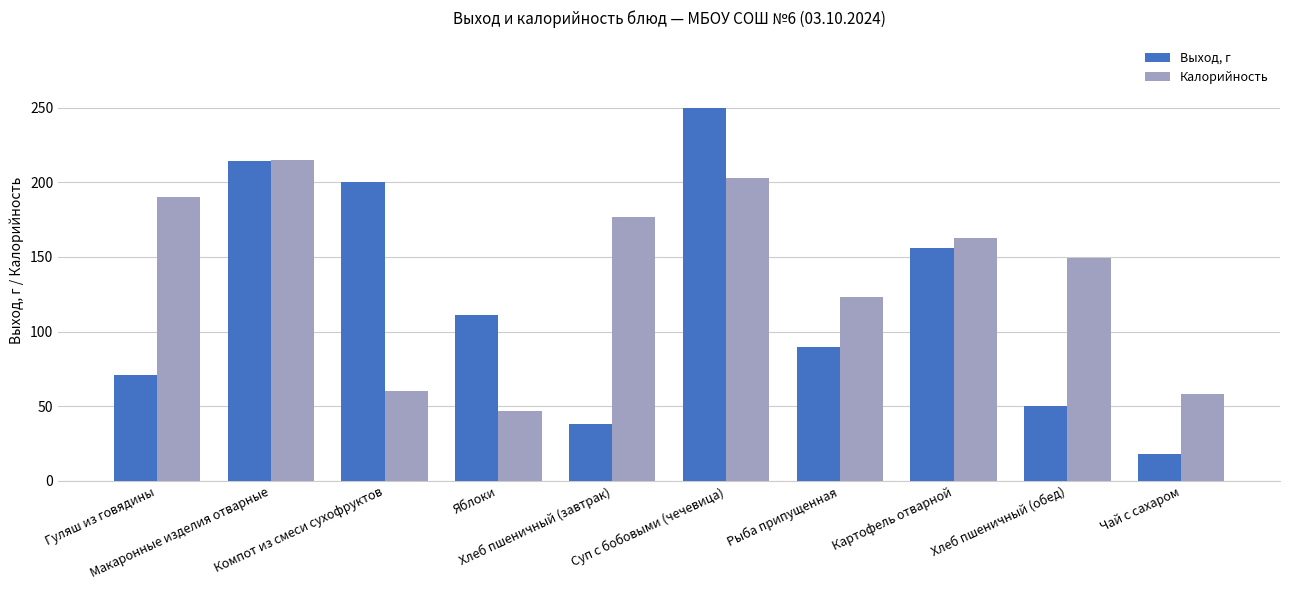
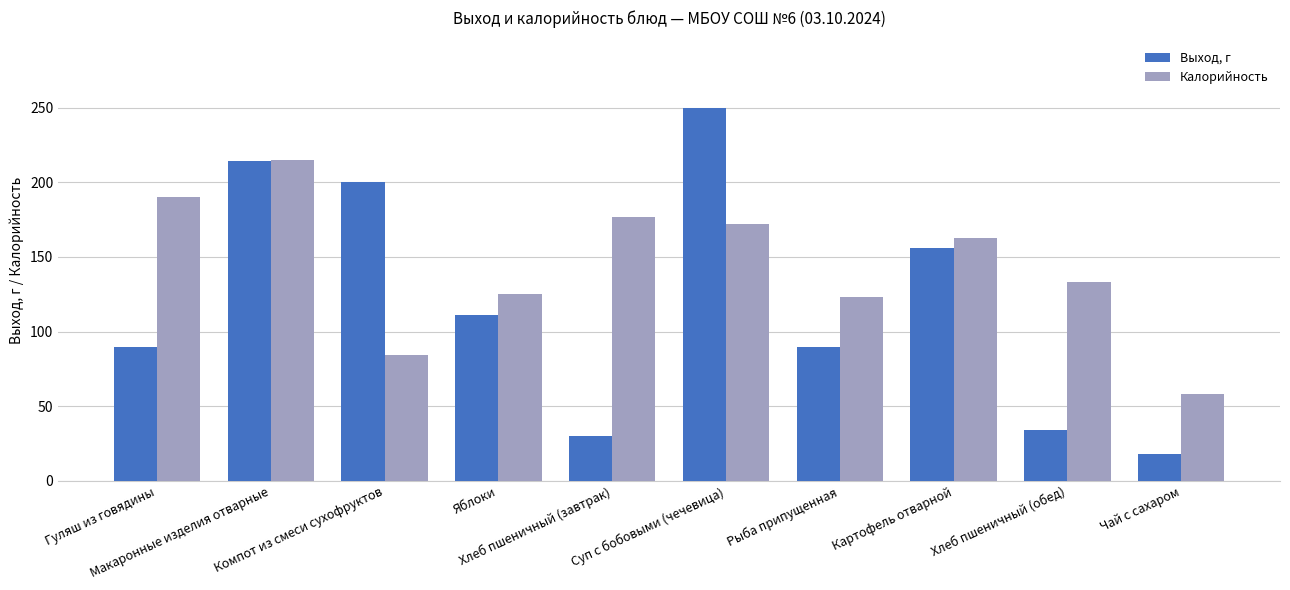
  {
    "Выход, г": {
-     "Гуляш из говядины": 71,
+     "Гуляш из говядины": 90,
      "Макаронные изделия отварные": 214,
      "Компот из смеси сухофруктов": 200,
      "Яблоки": 111,
-     "Хлеб пшеничный (завтрак)": 38,
+     "Хлеб пшеничный (завтрак)": 30,
      "Суп с бобовыми (чечевица)": 250,
      "Рыба припущенная": 90,
      "Картофель отварной": 156,
-     "Хлеб пшеничный (обед)": 50,
+     "Хлеб пшеничный (обед)": 34,
      "Чай с сахаром": 18
    },
    "Калорийность": {
      "Гуляш из говядины": 190,
      "Макаронные изделия отварные": 215,
-     "Компот из смеси сухофруктов": 60,
-     "Яблоки": 47,
+     "Компот из смеси сухофруктов": 84,
+     "Яблоки": 125,
      "Хлеб пшеничный (завтрак)": 177,
-     "Суп с бобовыми (чечевица)": 203,
+     "Суп с бобовыми (чечевица)": 172,
      "Рыба припущенная": 123,
      "Картофель отварной": 163,
-     "Хлеб пшеничный (обед)": 149,
+     "Хлеб пшеничный (обед)": 133,
      "Чай с сахаром": 58
    }
  }
